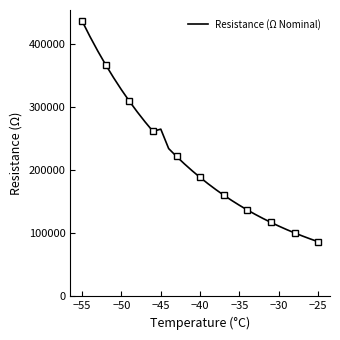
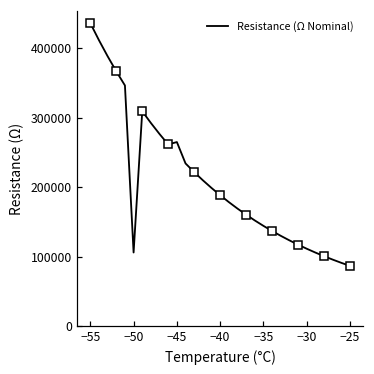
  {
    "Resistance (Ω Nominal)": {
-     "−50": 330000,
+     "−50": 110000,
      "−45": 260000,
      "−35": 140000,
      "−30": 110000
    }
  }
